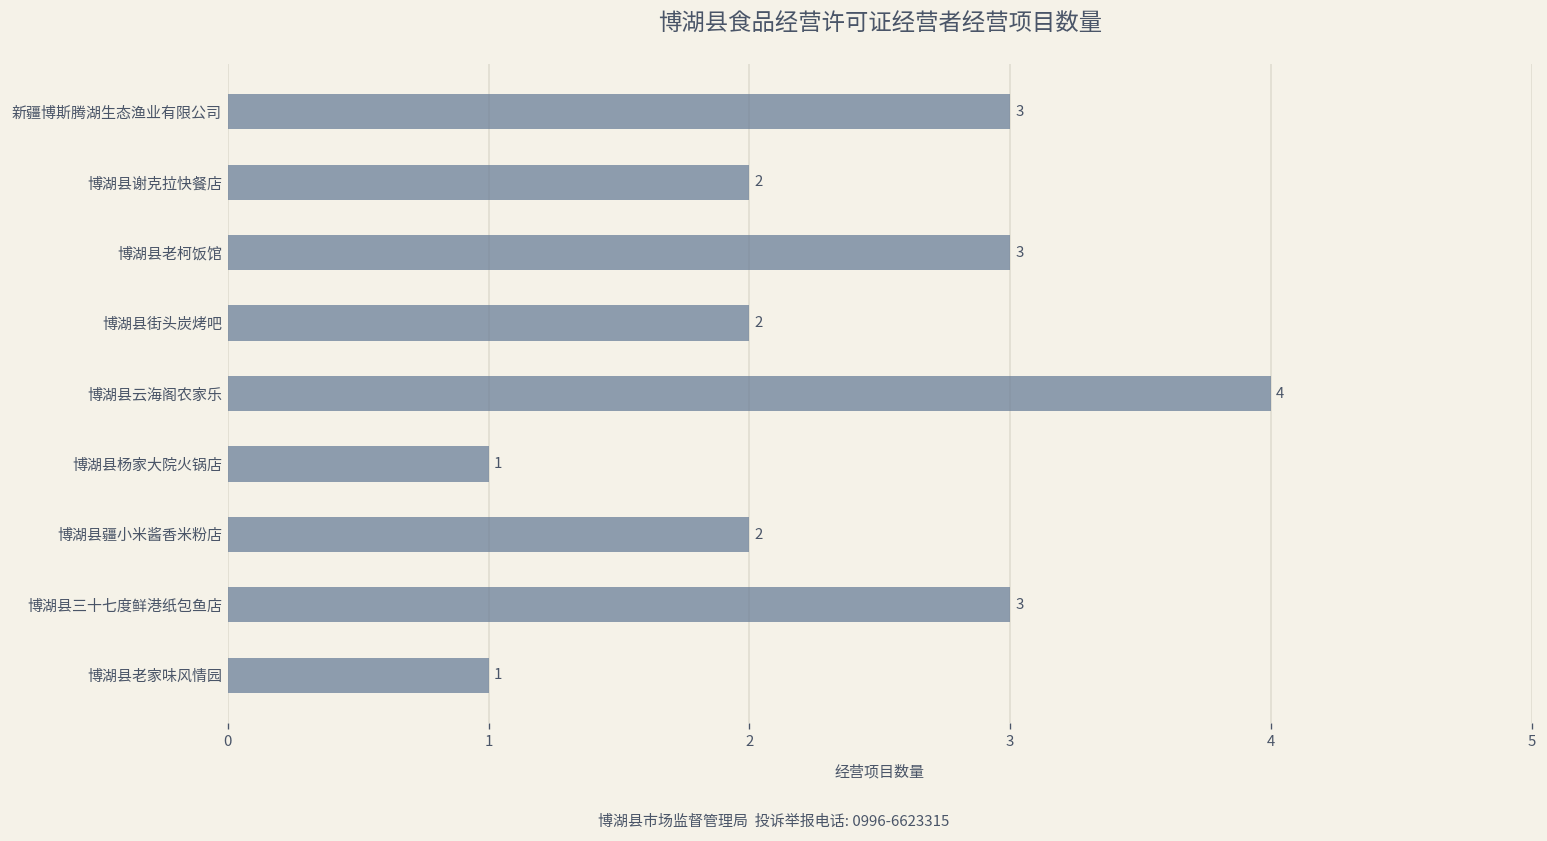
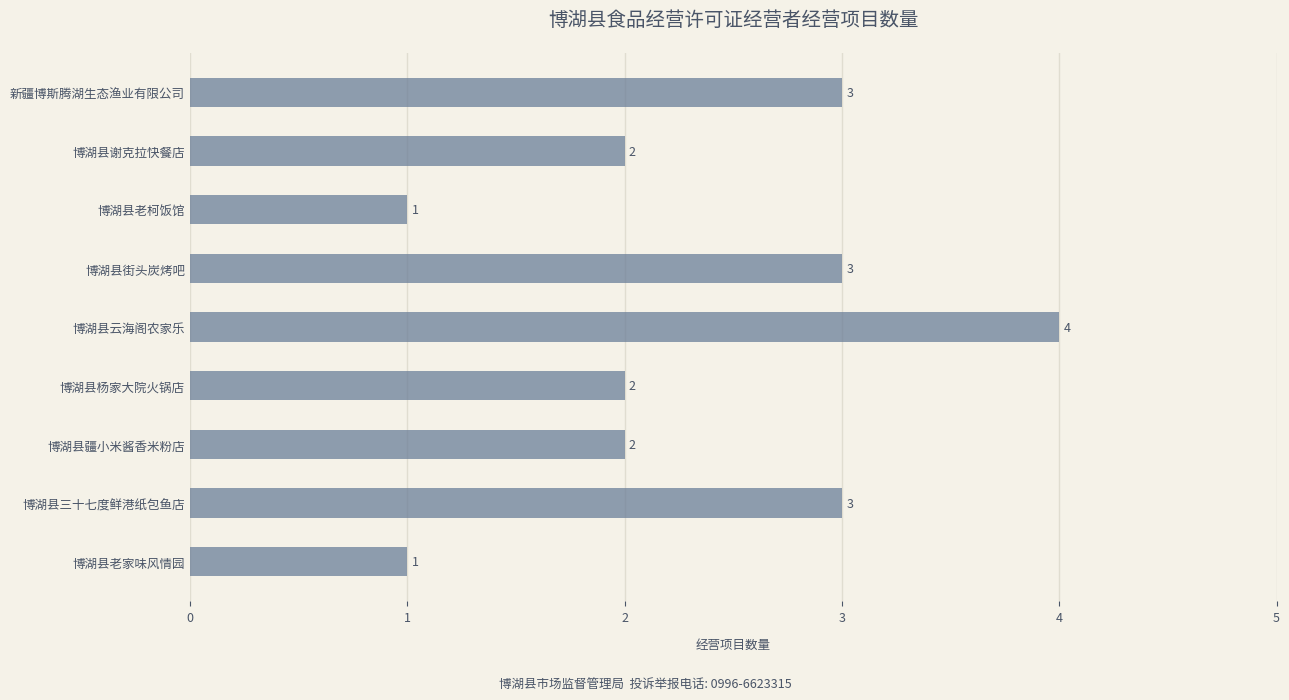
  {
    "新疆博斯腾湖生态渔业有限公司": 3,
    "博湖县谢克拉快餐店": 2,
-   "博湖县老柯饭馆": 3,
-   "博湖县街头炭烤吧": 2,
+   "博湖县老柯饭馆": 1,
+   "博湖县街头炭烤吧": 3,
    "博湖县云海阁农家乐": 4,
-   "博湖县杨家大院火锅店": 1,
+   "博湖县杨家大院火锅店": 2,
    "博湖县疆小米酱香米粉店": 2,
    "博湖县三十七度鲜港纸包鱼店": 3,
    "博湖县老家味风情园": 1
  }
